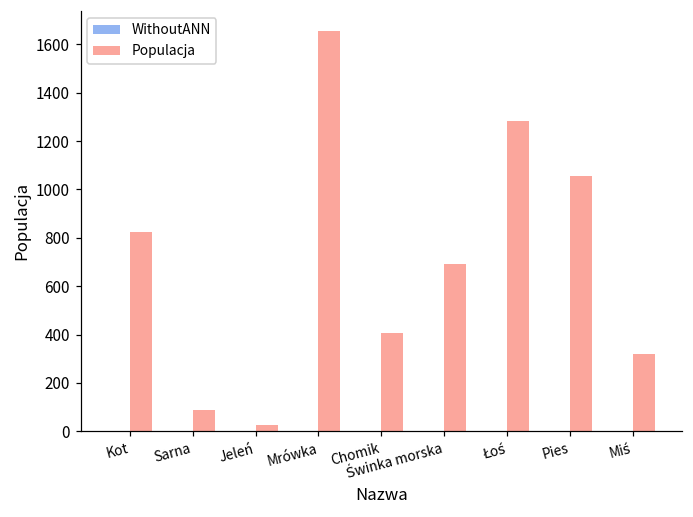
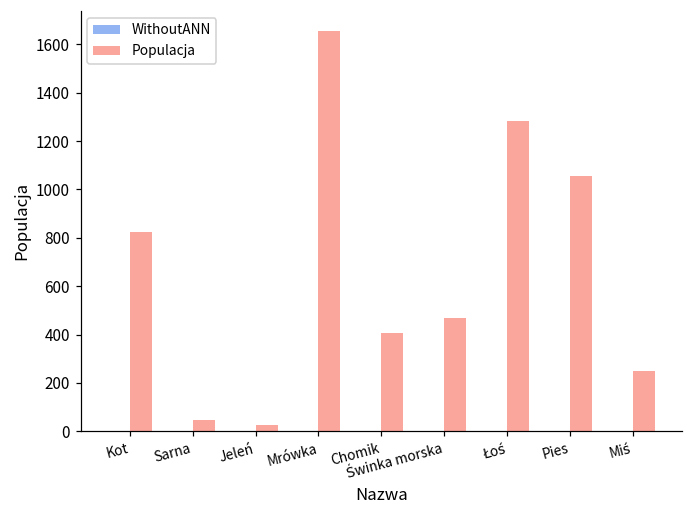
  {
    "WithoutANN": {
      "Kot": 0,
      "Sarna": 0,
      "Jeleń": 0,
      "Mrówka": 0,
      "Chomik": 0,
      "Świnka morska": 0,
      "Łoś": 0,
      "Pies": 0,
      "Miś": 0
    },
    "Populacja": {
      "Kot": 820,
-     "Sarna": 90,
+     "Sarna": 50,
      "Jeleń": 20,
      "Mrówka": 1660,
      "Chomik": 410,
-     "Świnka morska": 690,
+     "Świnka morska": 470,
      "Łoś": 1280,
      "Pies": 1060,
-     "Miś": 320
+     "Miś": 250
    }
  }
